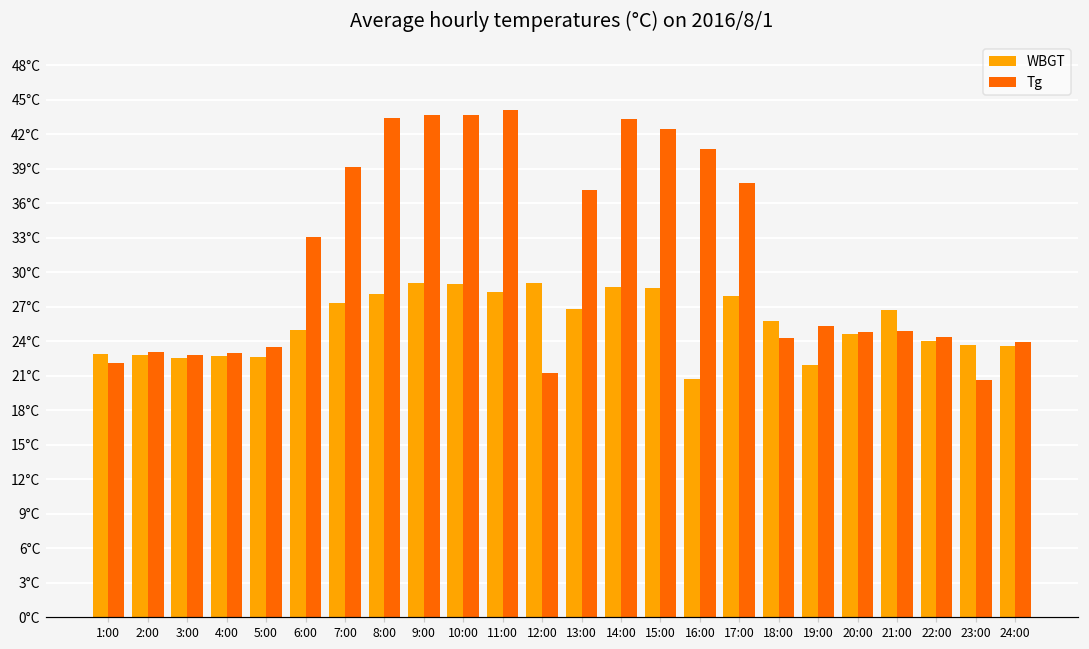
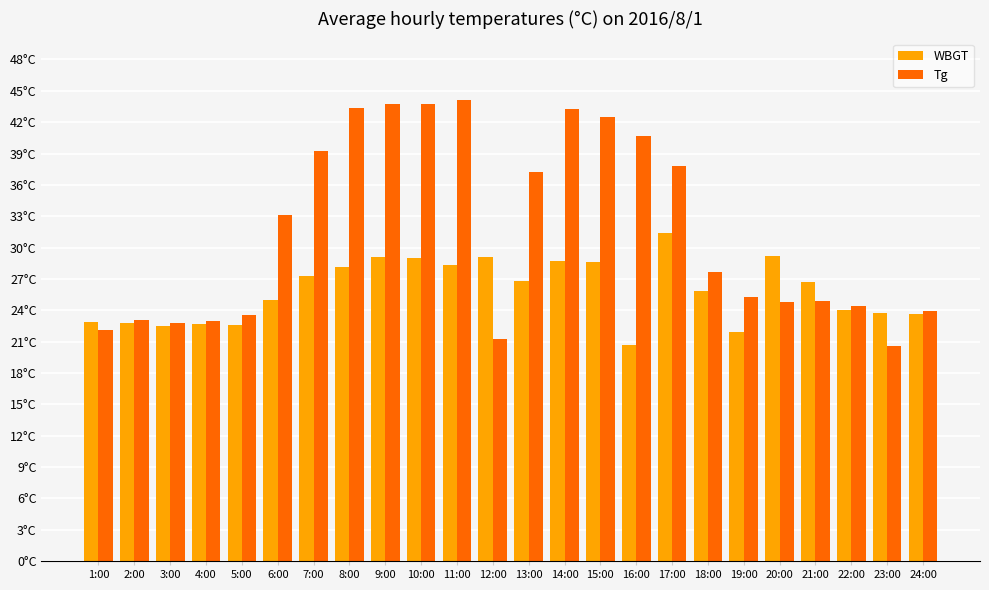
  {
    "WBGT": {
      "1:00": "22.9°C",
      "2:00": "22.8°C",
      "3:00": "22.5°C",
      "4:00": "22.7°C",
      "5:00": "22.6°C",
      "6:00": "25.0°C",
      "7:00": "27.3°C",
      "8:00": "28.1°C",
      "9:00": "29.1°C",
      "10:00": "29.0°C",
      "11:00": "28.3°C",
      "12:00": "29.1°C",
      "13:00": "26.8°C",
      "14:00": "28.7°C",
      "15:00": "28.6°C",
      "16:00": "20.7°C",
-     "17:00": "27.9°C",
+     "17:00": "31.4°C",
      "18:00": "25.8°C",
      "19:00": "21.9°C",
-     "20:00": "24.6°C",
+     "20:00": "29.2°C",
      "21:00": "26.7°C",
      "22:00": "24.0°C",
      "23:00": "23.7°C",
      "24:00": "23.6°C"
    },
    "Tg": {
      "1:00": "22.1°C",
      "2:00": "23.1°C",
      "3:00": "22.8°C",
      "4:00": "23.0°C",
      "5:00": "23.5°C",
      "6:00": "33.1°C",
      "7:00": "39.2°C",
      "8:00": "43.4°C",
      "9:00": "43.7°C",
      "10:00": "43.7°C",
      "11:00": "44.1°C",
      "12:00": "21.2°C",
      "13:00": "37.2°C",
      "14:00": "43.3°C",
      "15:00": "42.5°C",
      "16:00": "40.7°C",
      "17:00": "37.8°C",
-     "18:00": "24.3°C",
+     "18:00": "27.7°C",
      "19:00": "25.3°C",
      "20:00": "24.8°C",
      "21:00": "24.9°C",
      "22:00": "24.4°C",
      "23:00": "20.6°C",
      "24:00": "23.9°C"
    }
  }
